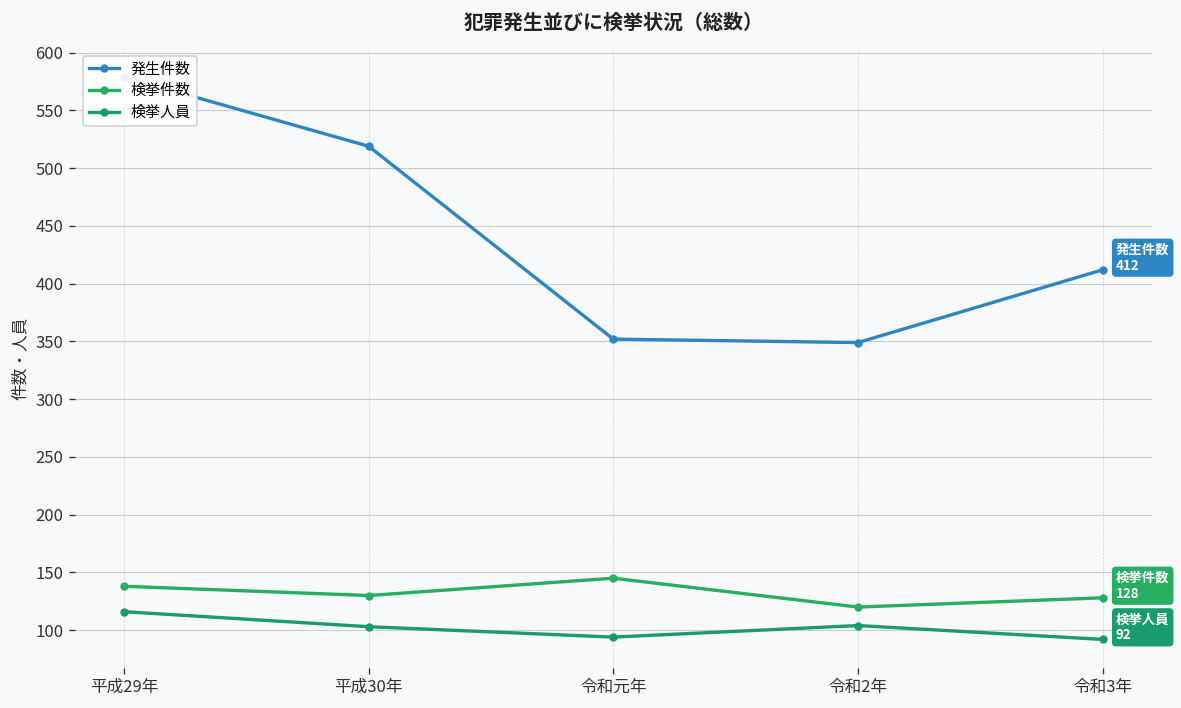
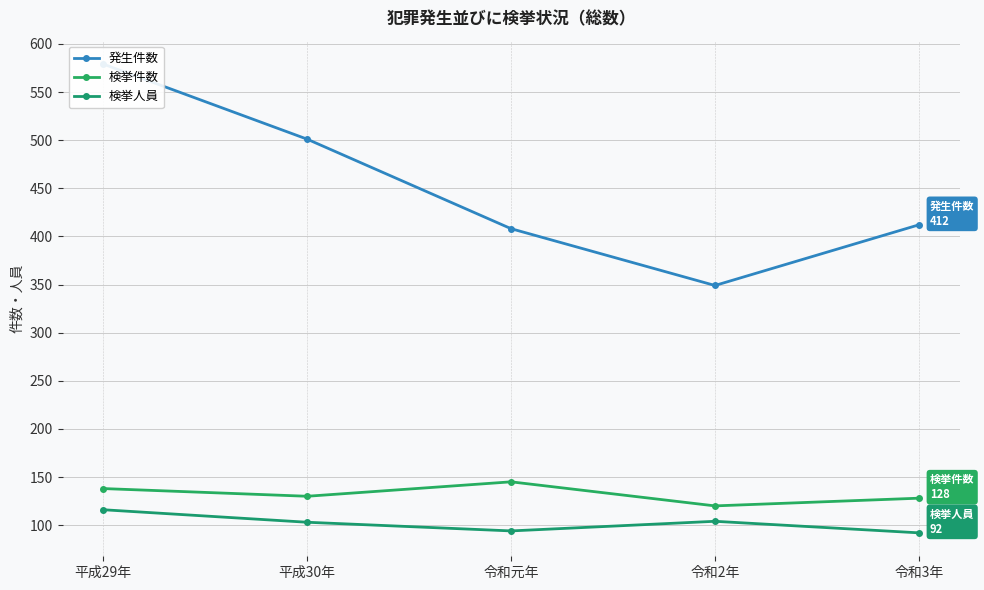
  {
    "発生件数": {
-     "平成30年": 520,
-     "令和元年": 350,
+     "平成30年": 500,
+     "令和元年": 410,
      "令和2年": 350
    }
  }
